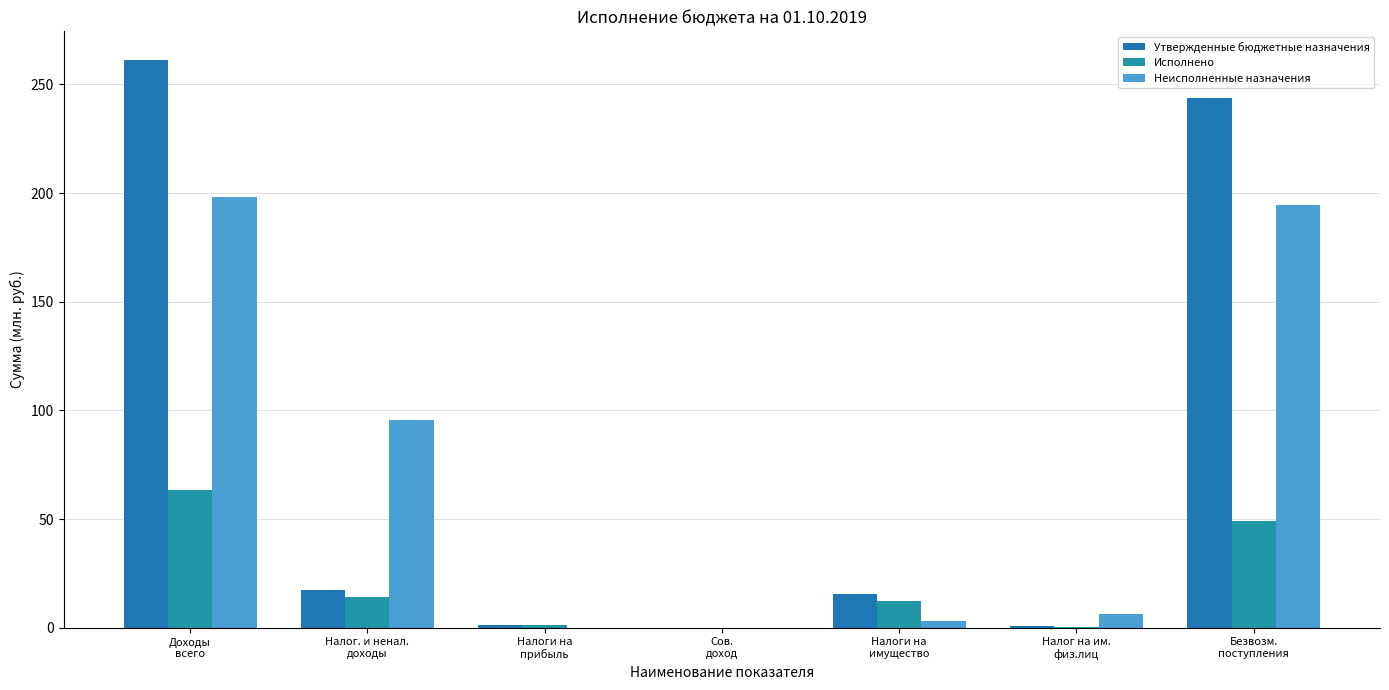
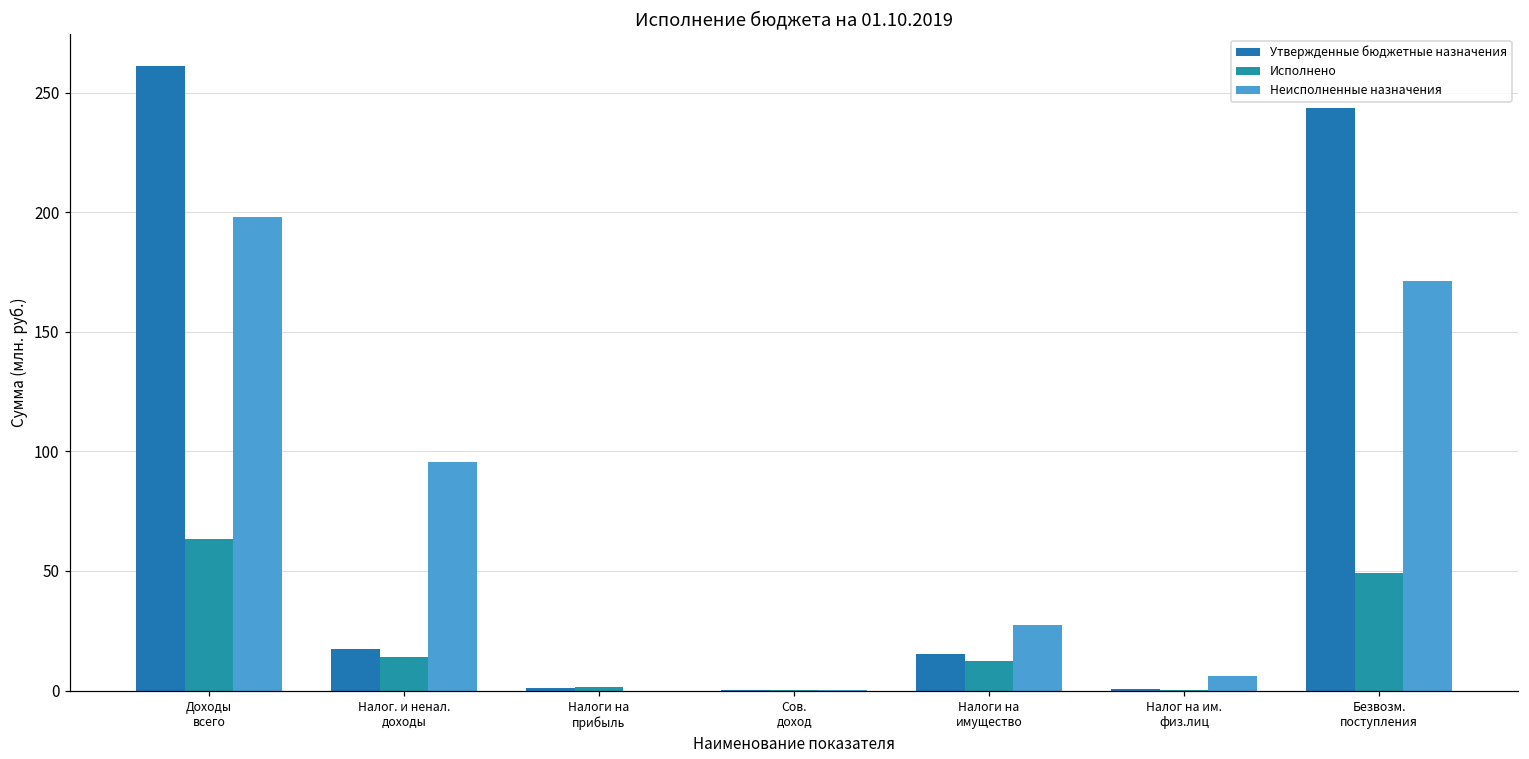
  {
    "Неисполненные назначения": {
      "Доходы всего": 198,
      "Налог. и ненал. доходы": 96,
      "Налоги на прибыль": 0,
-     "Налоги на имущество": 3,
+     "Налоги на имущество": 27,
      "Налог на им. физ.лиц": 6,
-     "Безвозм. поступления": 195
+     "Безвозм. поступления": 171
    }
  }
